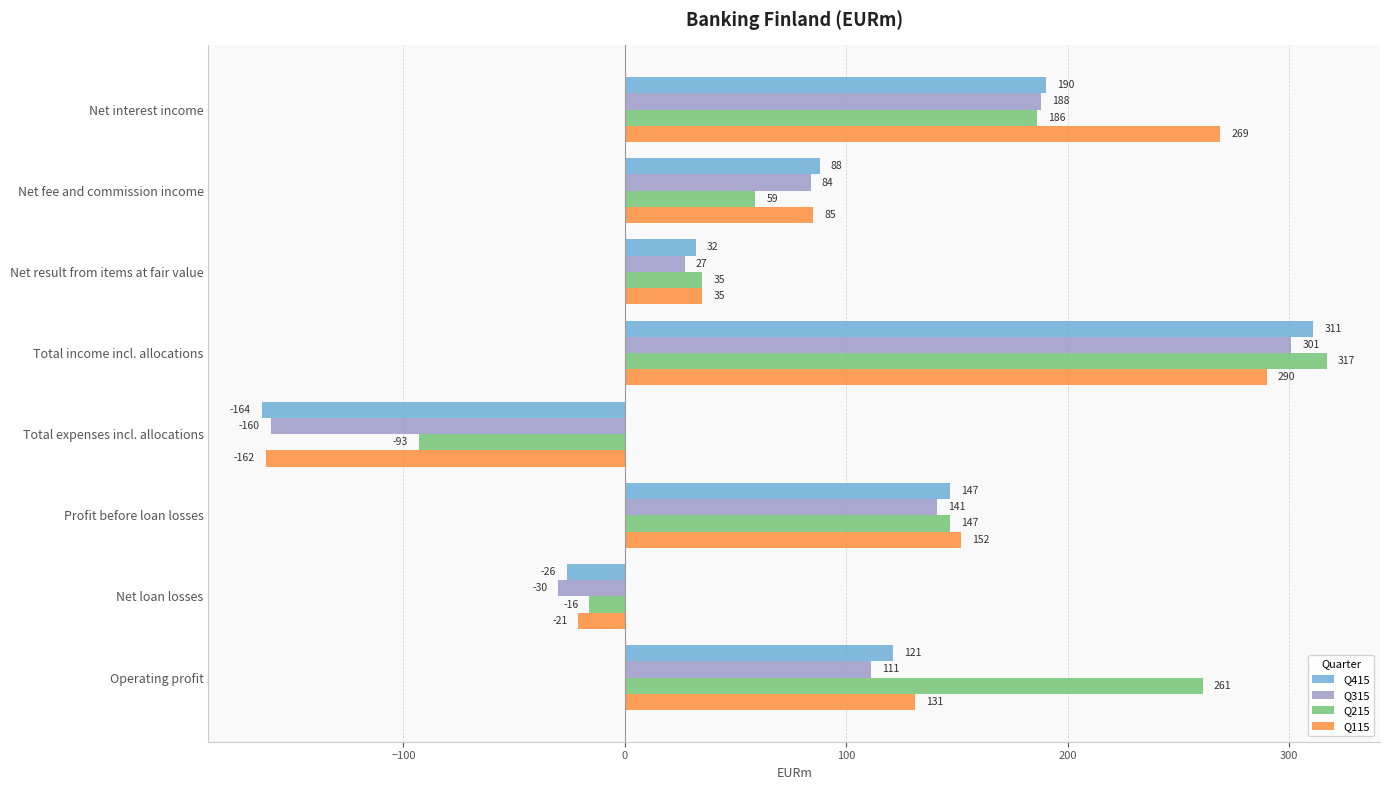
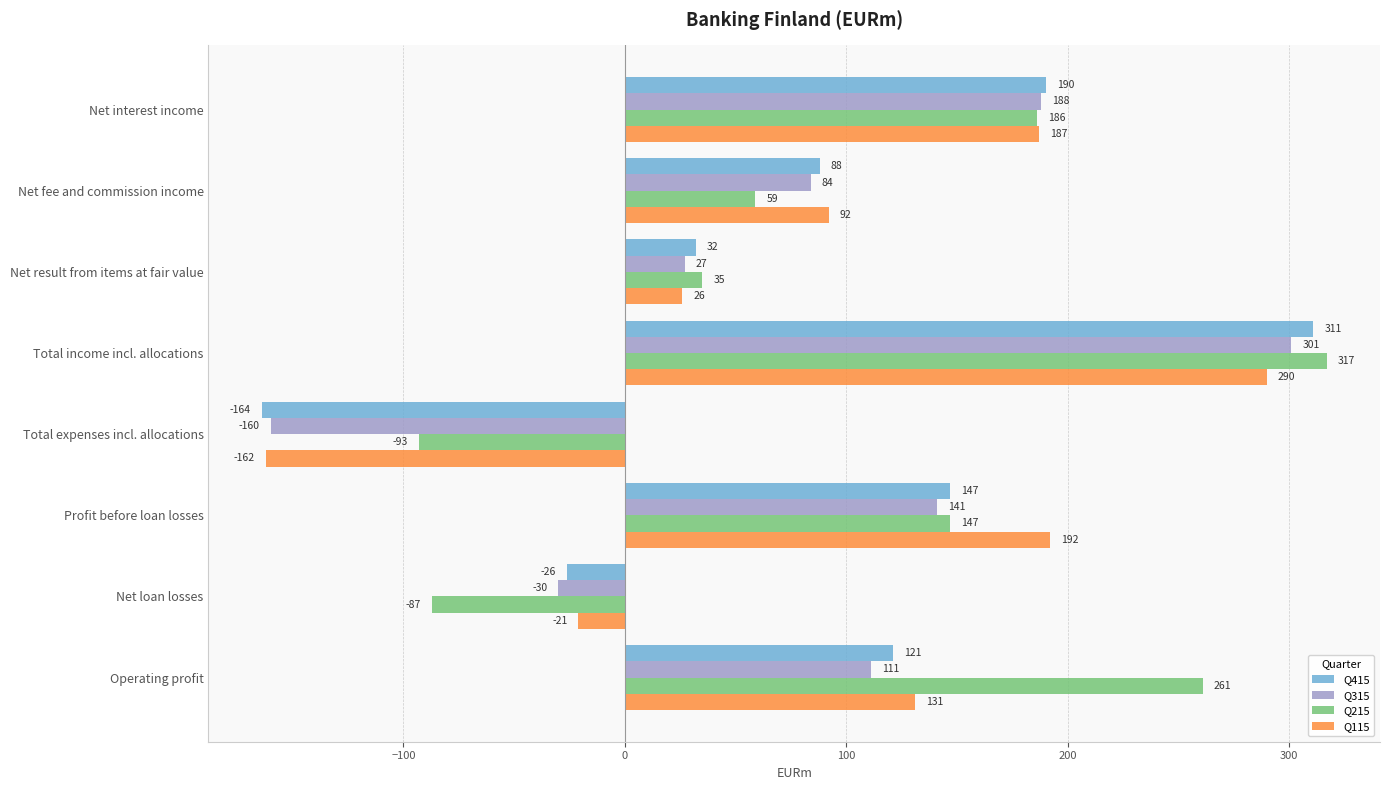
  {
    "Q215": {
      "Net interest income": 186,
      "Net fee and commission income": 59,
      "Net result from items at fair value": 35,
      "Total income incl. allocations": 317,
      "Total expenses incl. allocations": -93,
      "Profit before loan losses": 147,
-     "Net loan losses": -16,
+     "Net loan losses": -87,
      "Operating profit": 261
    },
    "Q115": {
-     "Net interest income": 269,
-     "Net fee and commission income": 85,
-     "Net result from items at fair value": 35,
+     "Net interest income": 187,
+     "Net fee and commission income": 92,
+     "Net result from items at fair value": 26,
      "Total income incl. allocations": 290,
      "Total expenses incl. allocations": -162,
-     "Profit before loan losses": 152,
+     "Profit before loan losses": 192,
      "Net loan losses": -21,
      "Operating profit": 131
    }
  }
